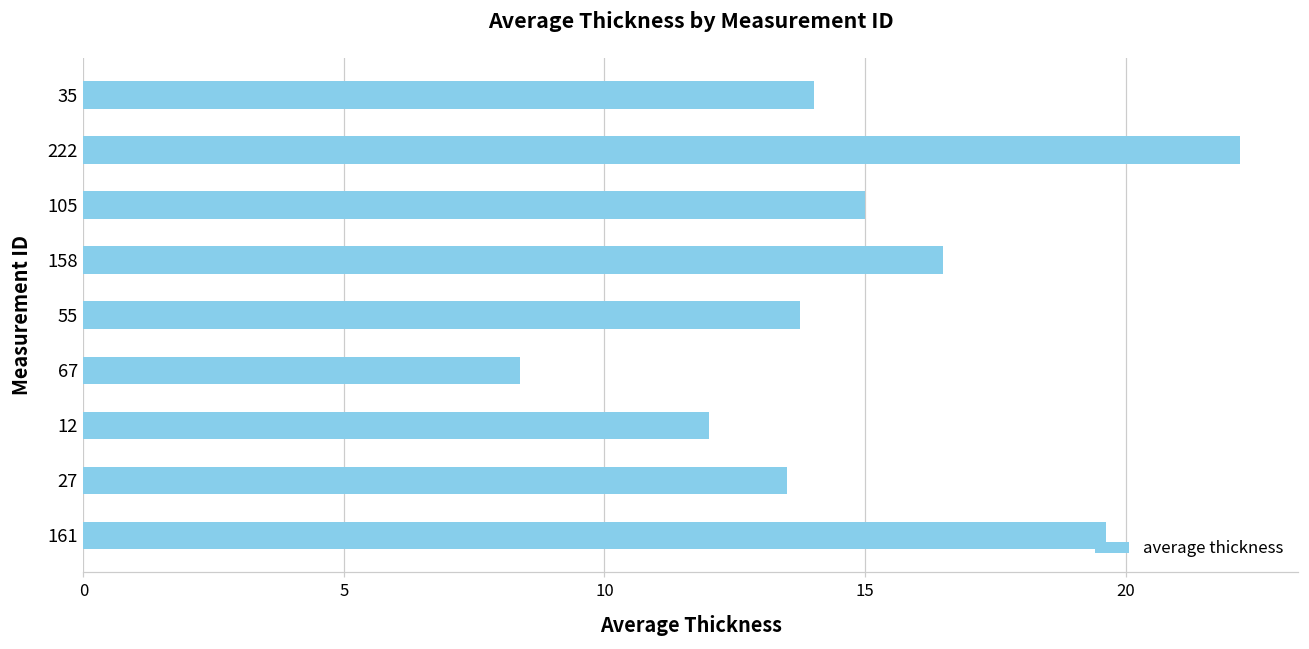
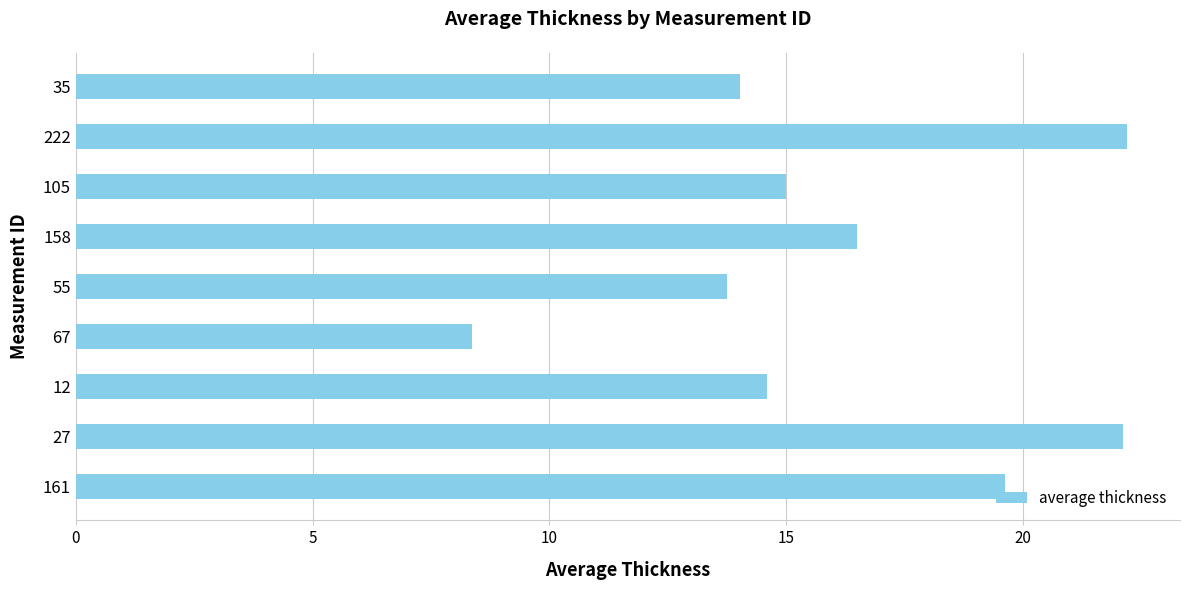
  {
    "35": 14.0,
    "222": 22.2,
    "105": 15.0,
    "158": 16.5,
    "55": 13.8,
    "67": 8.4,
-   "12": 12.0,
-   "27": 13.5,
+   "12": 14.6,
+   "27": 22.1,
    "161": 19.6
  }
